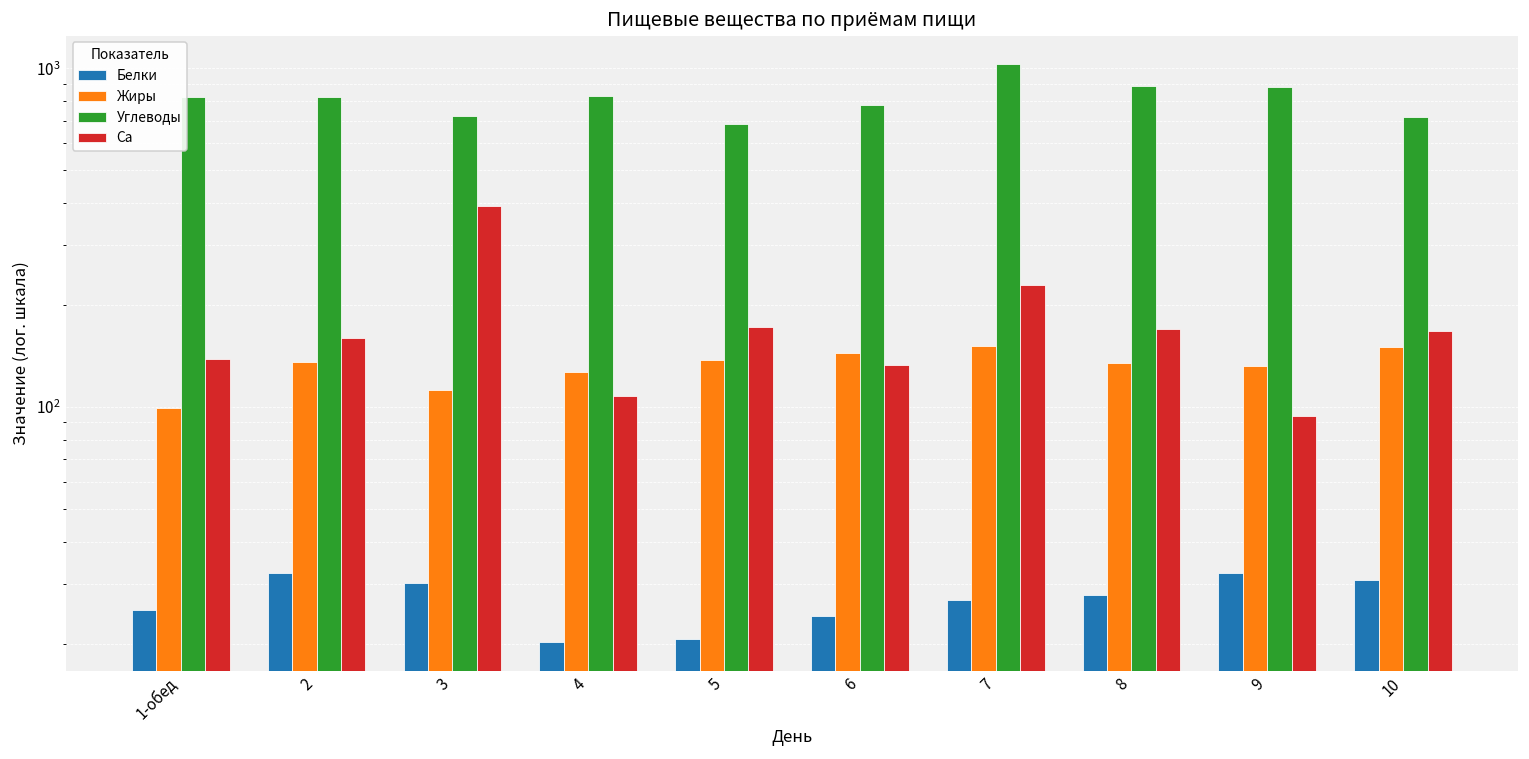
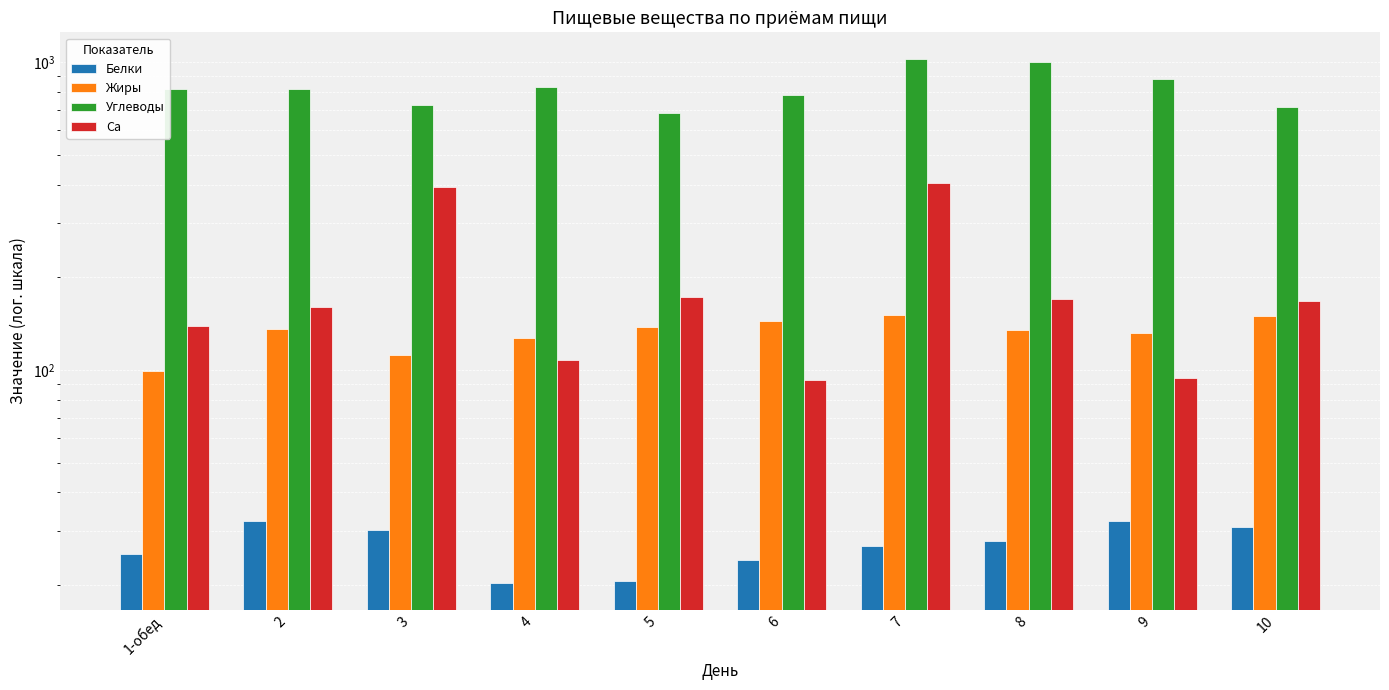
  {
    "Белки": {
      "1-обед": 25,
      "2": 32,
      "3": 30,
      "4": 20,
      "5": 21,
      "6": 24,
      "7": 27,
      "8": 28,
      "9": 32,
      "10": 31
    },
    "Жиры": {
      "1-обед": 99,
      "2": 140,
      "3": 112,
      "4": 127,
      "5": 140,
      "6": 140,
      "7": 150,
      "8": 140,
      "9": 132,
      "10": 150
    },
    "Углеводы": {
      "1-обед": 820,
      "2": 820,
      "3": 720,
      "4": 830,
      "5": 690,
      "6": 780,
      "7": 1030,
-     "8": 890,
+     "8": 1000,
      "9": 880,
      "10": 720
    },
    "Ca": {
      "1-обед": 140,
      "2": 160,
      "3": 390,
      "4": 108,
      "5": 170,
-     "6": 133,
-     "7": 230,
+     "6": 93,
+     "7": 400,
      "8": 170,
      "9": 94,
      "10": 170
    }
  }
